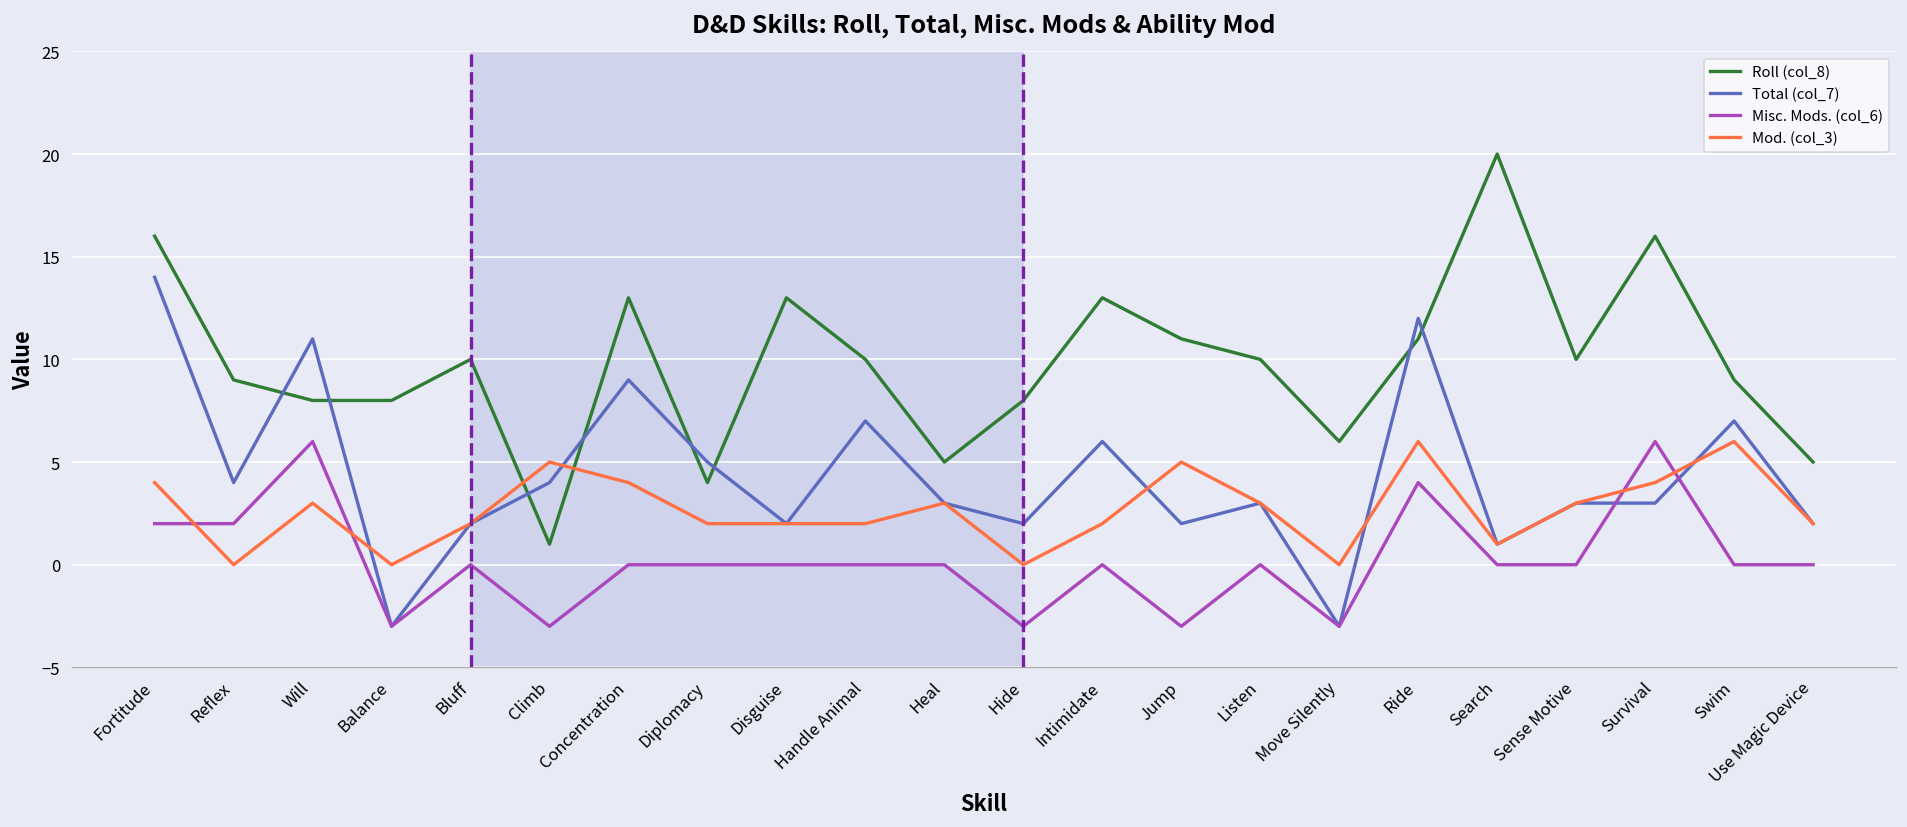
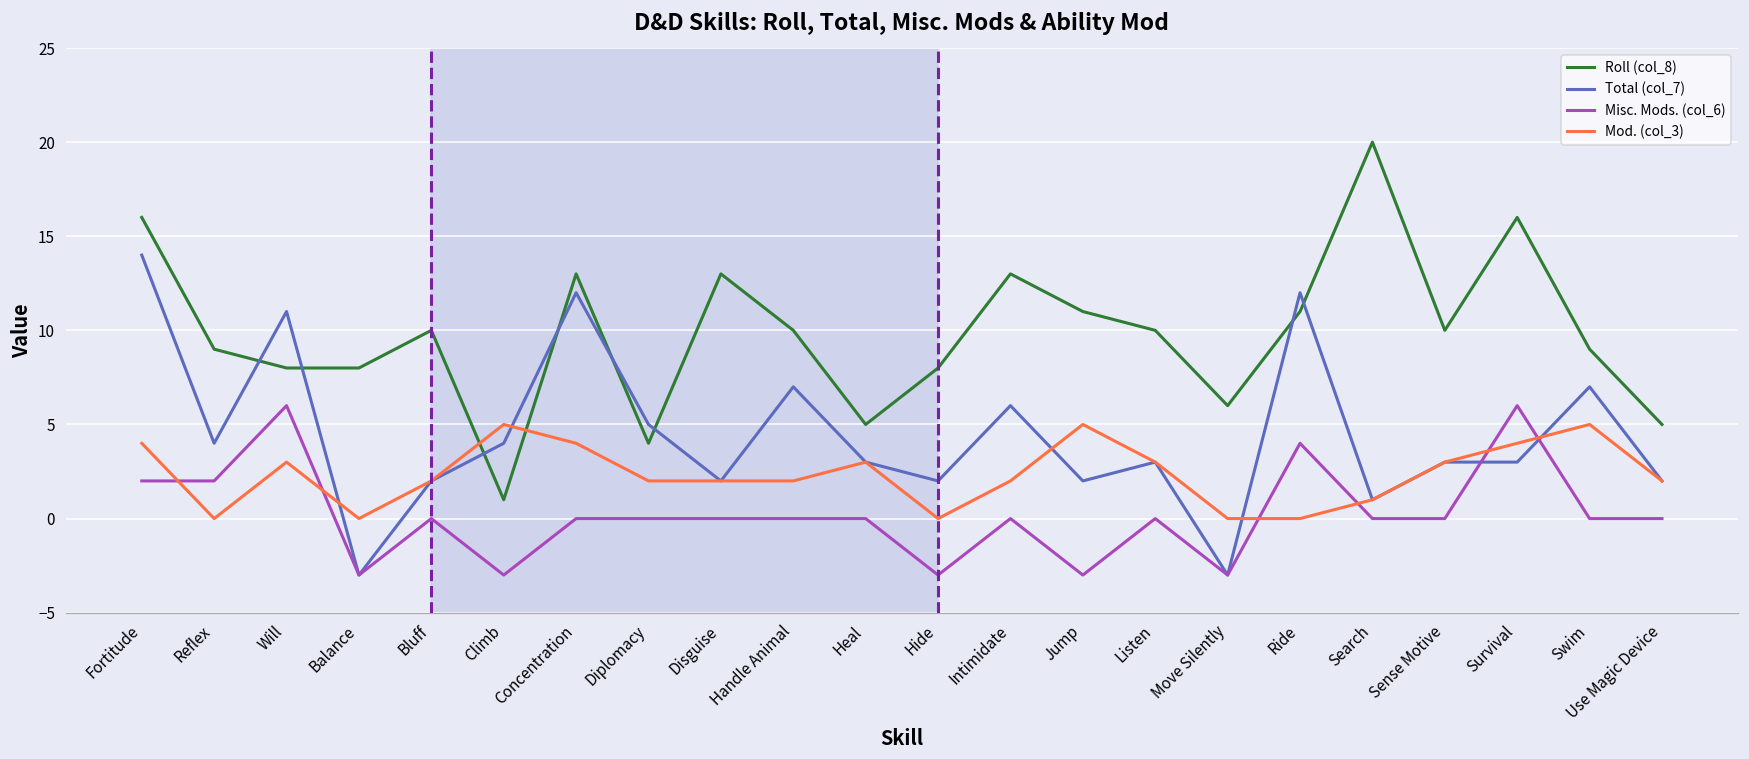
  {
    "Roll (col_8)": {
      "Fortitude": 16,
      "Reflex": 9,
      "Will": 8,
      "Balance": 8,
      "Bluff": 10,
      "Climb": 1,
      "Concentration": 13,
      "Diplomacy": 4,
      "Disguise": 13,
      "Handle Animal": 10,
      "Heal": 5,
      "Hide": 8,
      "Intimidate": 13,
      "Jump": 11,
      "Listen": 10,
      "Move Silently": 6,
      "Ride": 11,
      "Search": 20,
      "Sense Motive": 10,
      "Survival": 16,
      "Swim": 9,
      "Use Magic Device": 5
    },
    "Total (col_7)": {
      "Fortitude": 14,
      "Reflex": 4,
      "Will": 11,
      "Climb": 4,
-     "Concentration": 9,
+     "Concentration": 12,
      "Diplomacy": 5,
      "Handle Animal": 7,
      "Hide": 2,
      "Intimidate": 6,
      "Jump": 2,
      "Ride": 12,
      "Survival": 3,
      "Swim": 7
    },
    "Misc. Mods. (col_6)": {
      "Fortitude": 2,
      "Reflex": 2,
      "Will": 6,
      "Bluff": 0,
      "Climb": -3,
      "Concentration": 0,
      "Diplomacy": 0,
      "Disguise": 0,
      "Handle Animal": 0,
      "Heal": 0,
      "Hide": -3,
      "Intimidate": 0,
      "Jump": -3,
      "Listen": 0,
      "Ride": 4,
      "Search": 0,
      "Sense Motive": 0,
      "Survival": 6,
      "Swim": 0,
      "Use Magic Device": 0
    },
    "Mod. (col_3)": {
      "Fortitude": 4,
      "Reflex": 0,
      "Will": 3,
      "Balance": 0,
      "Climb": 5,
      "Concentration": 4,
      "Diplomacy": 2,
      "Handle Animal": 2,
      "Hide": 0,
      "Intimidate": 2,
      "Jump": 5,
      "Move Silently": 0,
-     "Ride": 6,
+     "Ride": 0,
      "Survival": 4,
-     "Swim": 6
+     "Swim": 5
    }
  }
